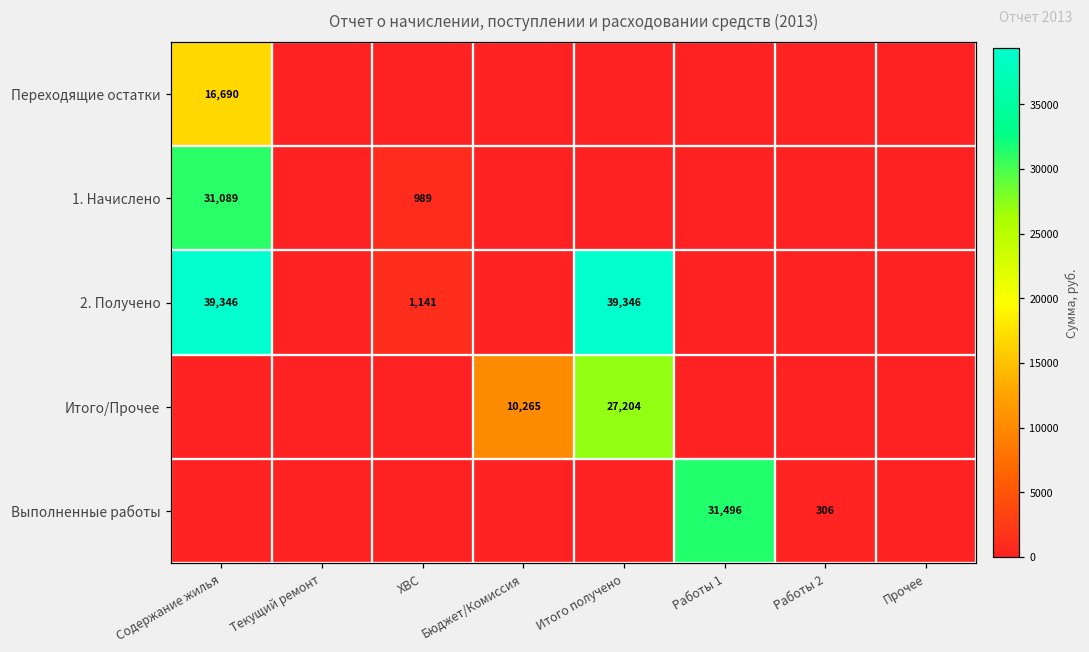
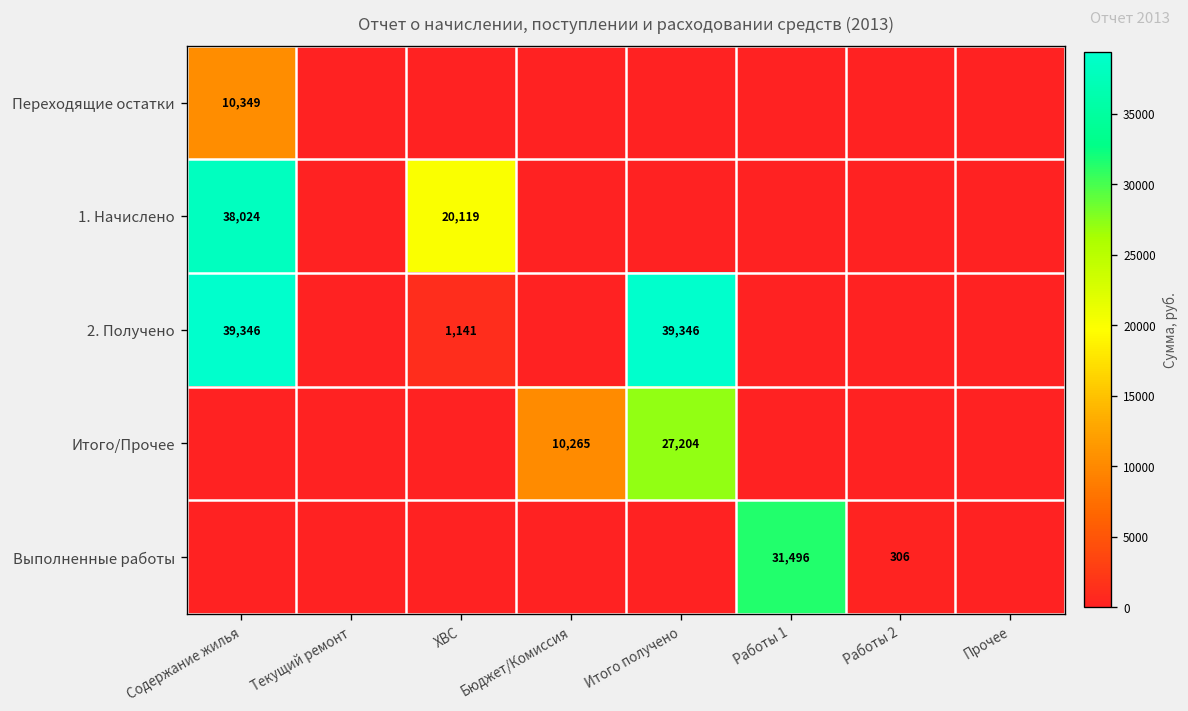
  {
    "Переходящие остатки": {
-     "Содержание жилья": "16,690"
+     "Содержание жилья": "10,349"
    },
    "1. Начислено": {
-     "Содержание жилья": "31,089",
-     "ХВС": "989"
+     "Содержание жилья": "38,024",
+     "ХВС": "20,119"
    },
    "2. Получено": {
      "Содержание жилья": "39,346",
      "ХВС": "1,141",
      "Итого получено": "39,346"
    },
    "Итого/Прочее": {
      "Бюджет/Комиссия": "10,265",
      "Итого получено": "27,204"
    },
    "Выполненные работы": {
      "Работы 1": "31,496",
      "Работы 2": "306"
    }
  }
